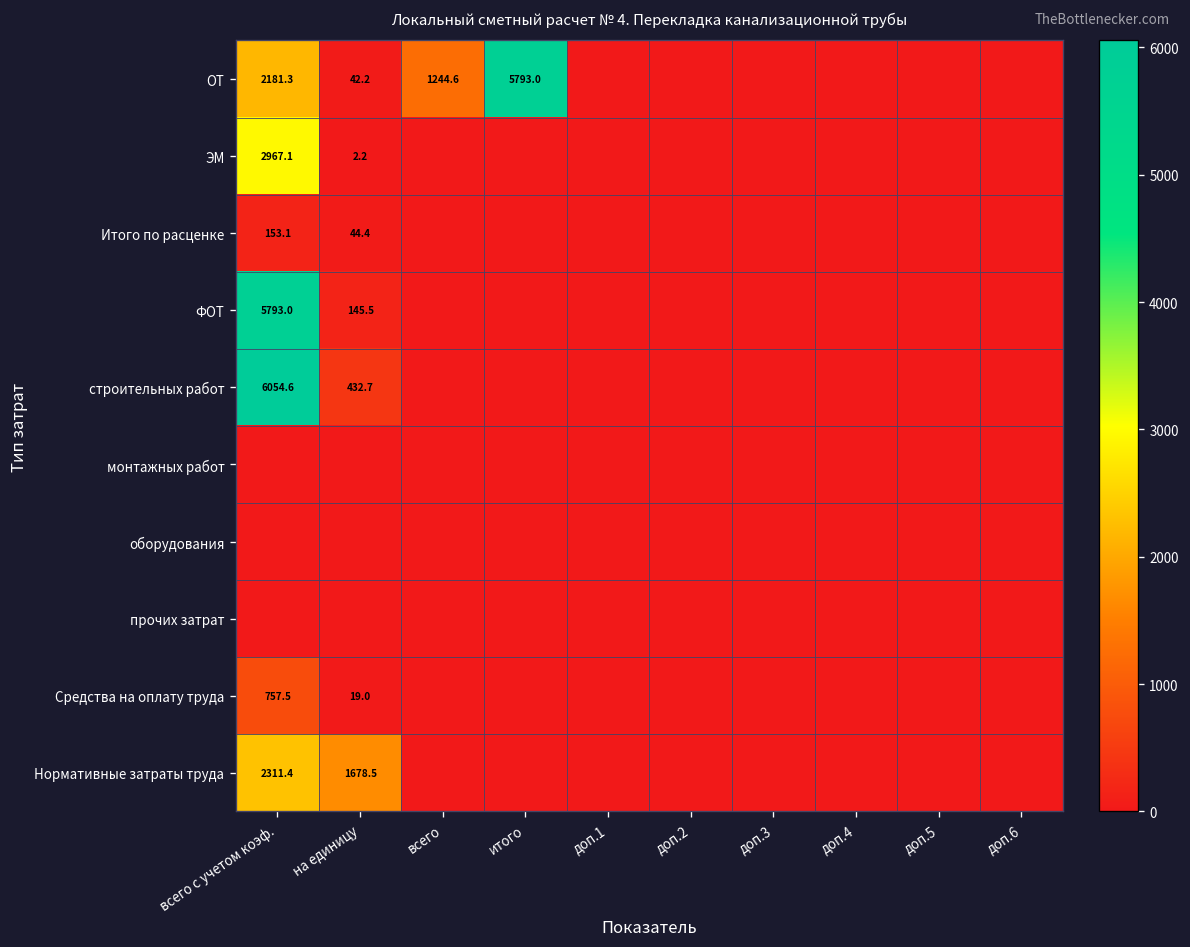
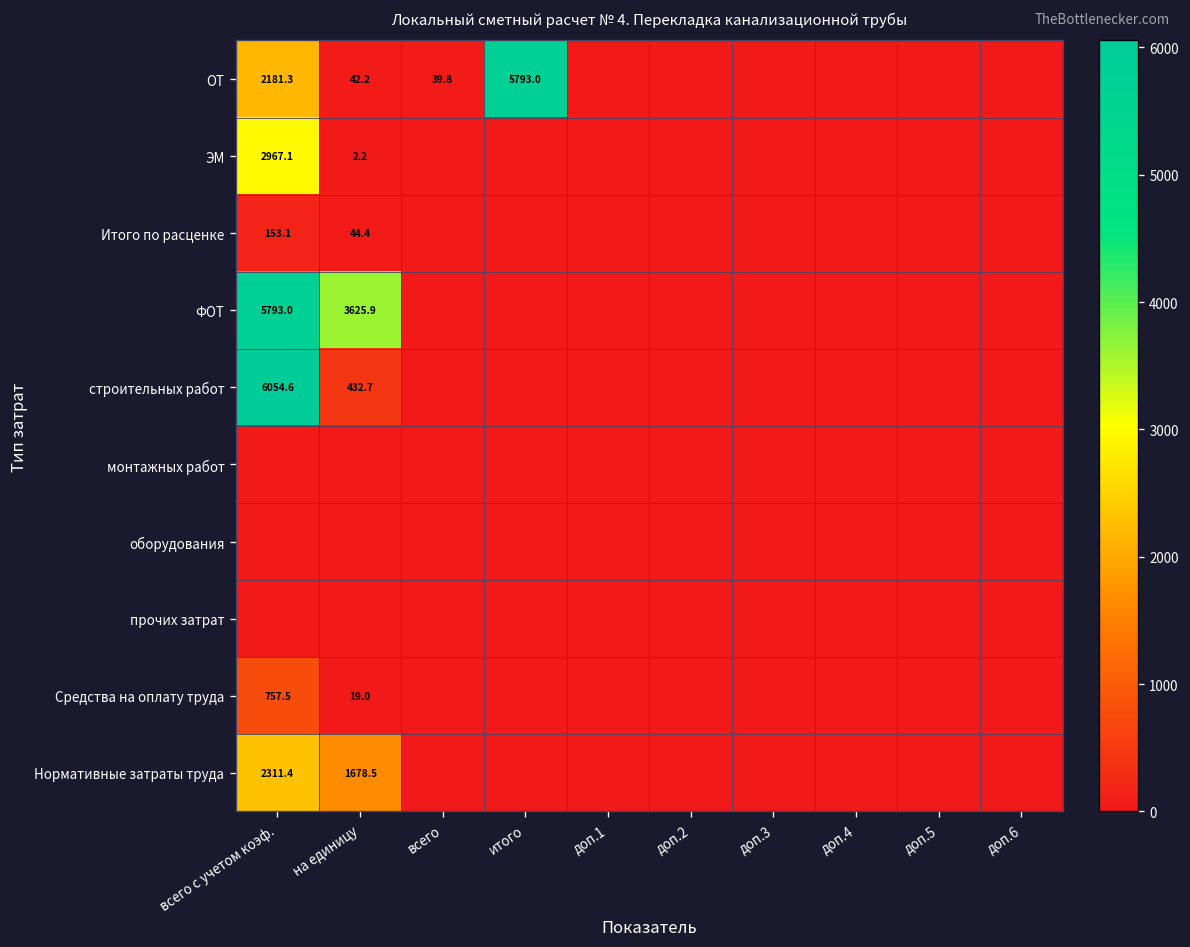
  {
    "ОТ": {
      "всего с учетом коэф.": 2181.3,
      "на единицу": 42.2,
-     "всего": 1244.6,
+     "всего": 39.8,
      "итого": 5793.0
    },
    "ЭМ": {
      "всего с учетом коэф.": 2967.1,
      "на единицу": 2.2
    },
    "Итого по расценке": {
      "всего с учетом коэф.": 153.1,
      "на единицу": 44.4
    },
    "ФОТ": {
      "всего с учетом коэф.": 5793.0,
-     "на единицу": 145.5
+     "на единицу": 3625.9
    },
    "строительных работ": {
      "всего с учетом коэф.": 6054.6,
      "на единицу": 432.7
    },
    "Средства на оплату труда": {
      "всего с учетом коэф.": 757.5,
      "на единицу": 19.0
    },
    "Нормативные затраты труда": {
      "всего с учетом коэф.": 2311.4,
      "на единицу": 1678.5
    }
  }
